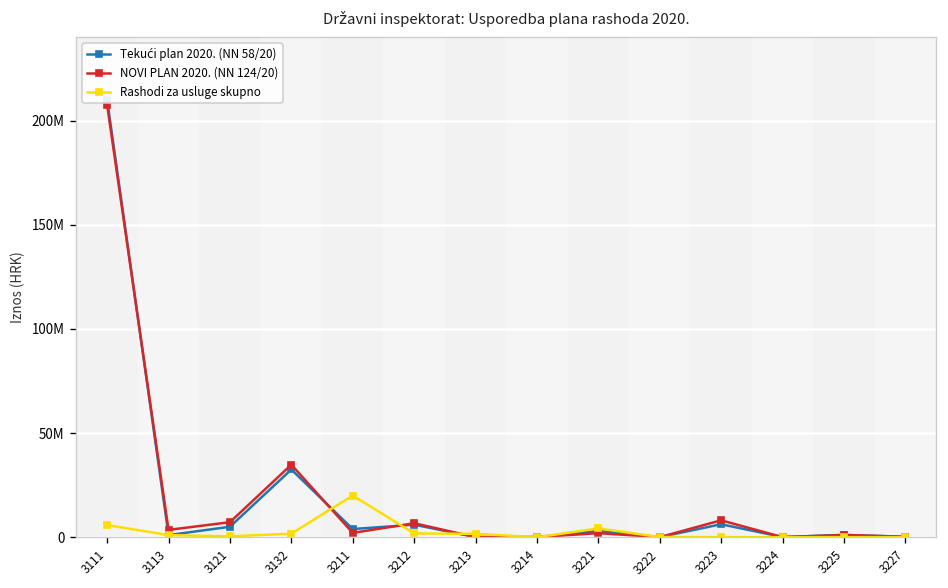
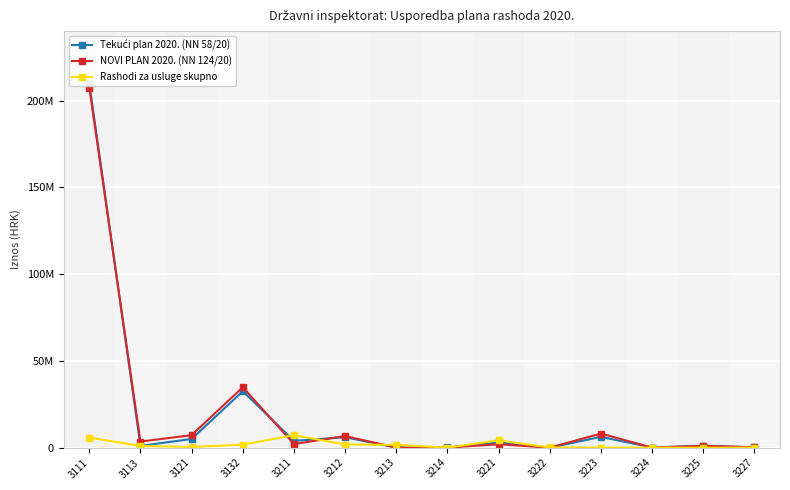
  {
    "NOVI PLAN 2020. (NN 124/20)": {
      "3111": 208000000,
      "3113": 4000000,
      "3121": 7000000,
      "3132": 35000000,
      "3211": 2000000,
      "3223": 8000000
    },
    "Rashodi za usluge skupno": {
      "3111": 6000000,
      "3121": 0,
      "3132": 2000000,
-     "3211": 20000000,
+     "3211": 7000000,
      "3212": 2000000,
      "3213": 2000000,
      "3223": 0
    }
  }
